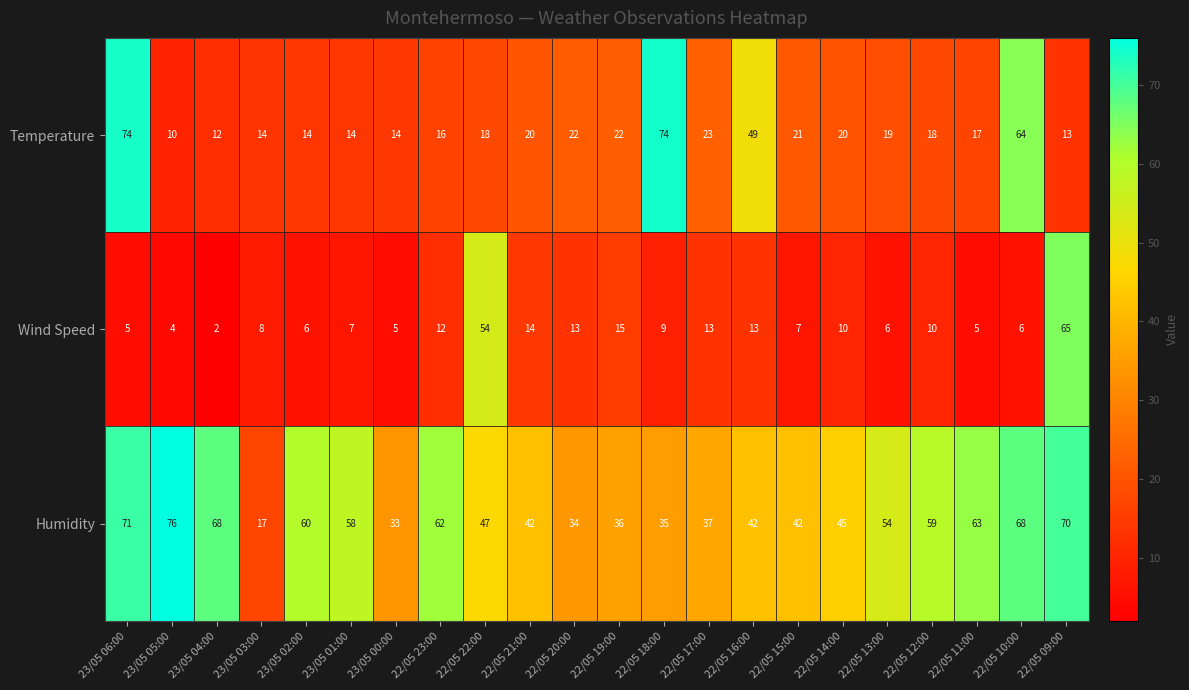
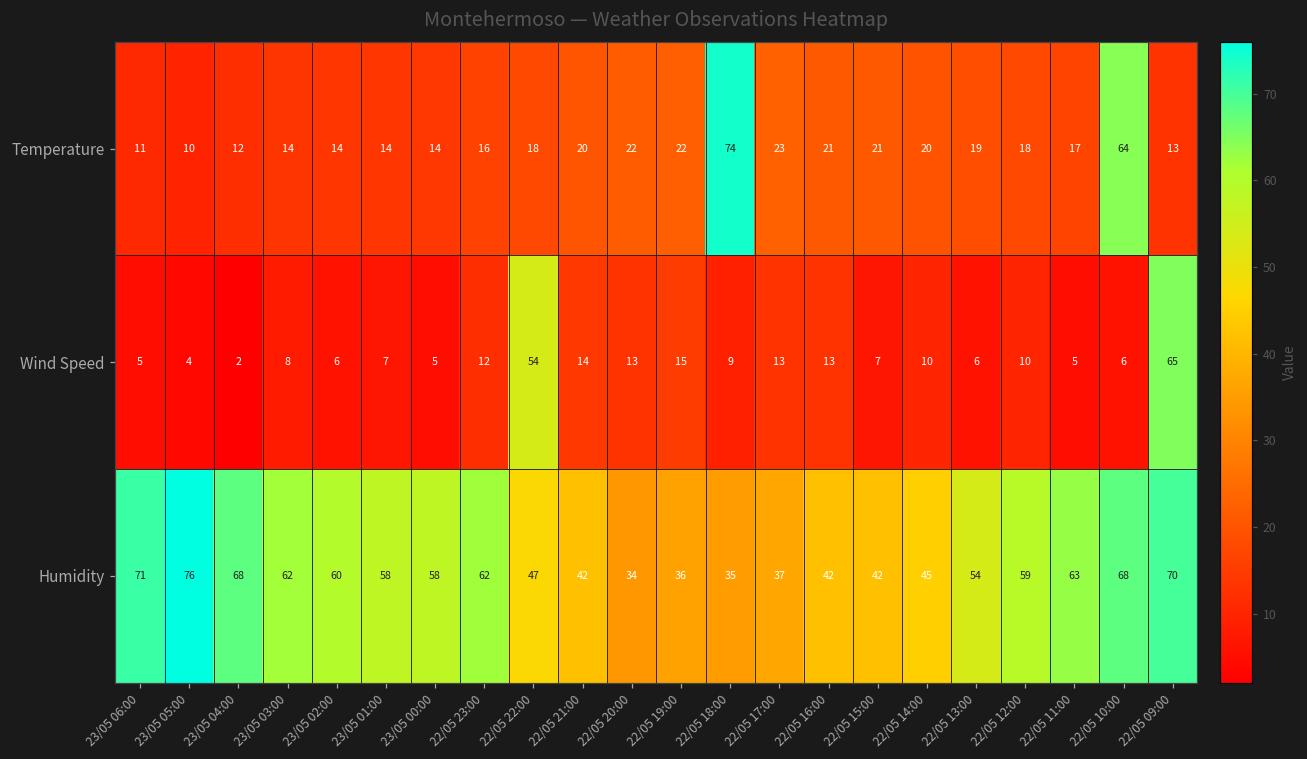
  {
    "Temperature": {
-     "23/05 06:00": 74,
+     "23/05 06:00": 11,
      "23/05 05:00": 10,
      "23/05 04:00": 12,
      "23/05 03:00": 14,
      "23/05 02:00": 14,
      "23/05 01:00": 14,
      "23/05 00:00": 14,
      "22/05 23:00": 16,
      "22/05 22:00": 18,
      "22/05 21:00": 20,
      "22/05 20:00": 22,
      "22/05 19:00": 22,
      "22/05 18:00": 74,
      "22/05 17:00": 23,
-     "22/05 16:00": 49,
+     "22/05 16:00": 21,
      "22/05 15:00": 21,
      "22/05 14:00": 20,
      "22/05 13:00": 19,
      "22/05 12:00": 18,
      "22/05 11:00": 17,
      "22/05 10:00": 64,
      "22/05 09:00": 13
    },
    "Wind Speed": {
      "23/05 06:00": 5,
      "23/05 05:00": 4,
      "23/05 04:00": 2,
      "23/05 03:00": 8,
      "23/05 02:00": 6,
      "23/05 01:00": 7,
      "23/05 00:00": 5,
      "22/05 23:00": 12,
      "22/05 22:00": 54,
      "22/05 21:00": 14,
      "22/05 20:00": 13,
      "22/05 19:00": 15,
      "22/05 18:00": 9,
      "22/05 17:00": 13,
      "22/05 16:00": 13,
      "22/05 15:00": 7,
      "22/05 14:00": 10,
      "22/05 13:00": 6,
      "22/05 12:00": 10,
      "22/05 11:00": 5,
      "22/05 10:00": 6,
      "22/05 09:00": 65
    },
    "Humidity": {
      "23/05 06:00": 71,
      "23/05 05:00": 76,
      "23/05 04:00": 68,
-     "23/05 03:00": 17,
+     "23/05 03:00": 62,
      "23/05 02:00": 60,
      "23/05 01:00": 58,
-     "23/05 00:00": 33,
+     "23/05 00:00": 58,
      "22/05 23:00": 62,
      "22/05 22:00": 47,
      "22/05 21:00": 42,
      "22/05 20:00": 34,
      "22/05 19:00": 36,
      "22/05 18:00": 35,
      "22/05 17:00": 37,
      "22/05 16:00": 42,
      "22/05 15:00": 42,
      "22/05 14:00": 45,
      "22/05 13:00": 54,
      "22/05 12:00": 59,
      "22/05 11:00": 63,
      "22/05 10:00": 68,
      "22/05 09:00": 70
    }
  }
